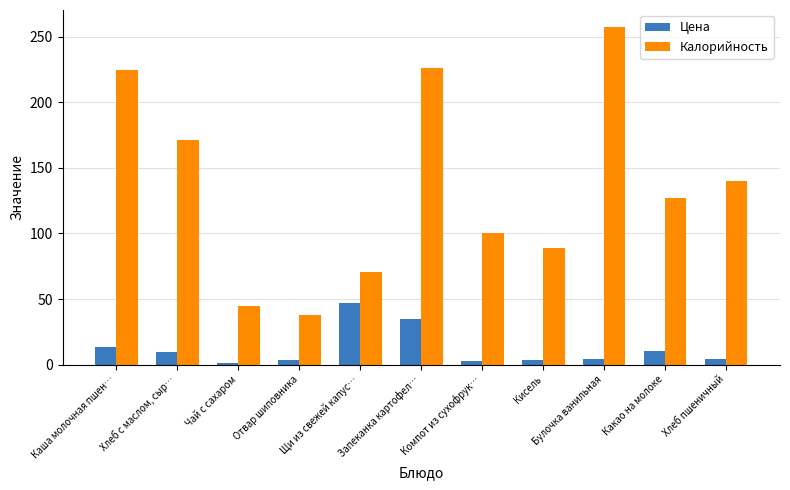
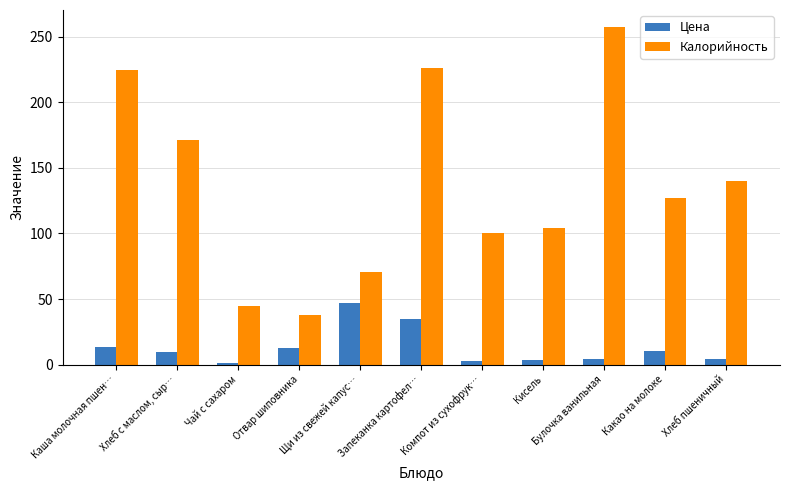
  {
    "Цена": {
      "Каша молочная пшен…": 14,
      "Хлеб с маслом, сыр…": 9,
-     "Отвар шиповника": 4,
+     "Отвар шиповника": 13,
      "Щи из свежей капус…": 47,
      "Запеканка картофел…": 35,
      "Компот из сухофрук…": 2,
      "Кисель": 3,
      "Булочка ванильная": 4,
      "Какао на молоке": 10,
      "Хлеб пшеничный": 4
    },
    "Калорийность": {
      "Каша молочная пшен…": 225,
      "Хлеб с маслом, сыр…": 172,
      "Чай с сахаром": 44,
      "Отвар шиповника": 38,
      "Щи из свежей капус…": 71,
      "Запеканка картофел…": 226,
      "Компот из сухофрук…": 100,
-     "Кисель": 89,
+     "Кисель": 104,
      "Булочка ванильная": 258,
      "Какао на молоке": 127,
      "Хлеб пшеничный": 140
    }
  }
